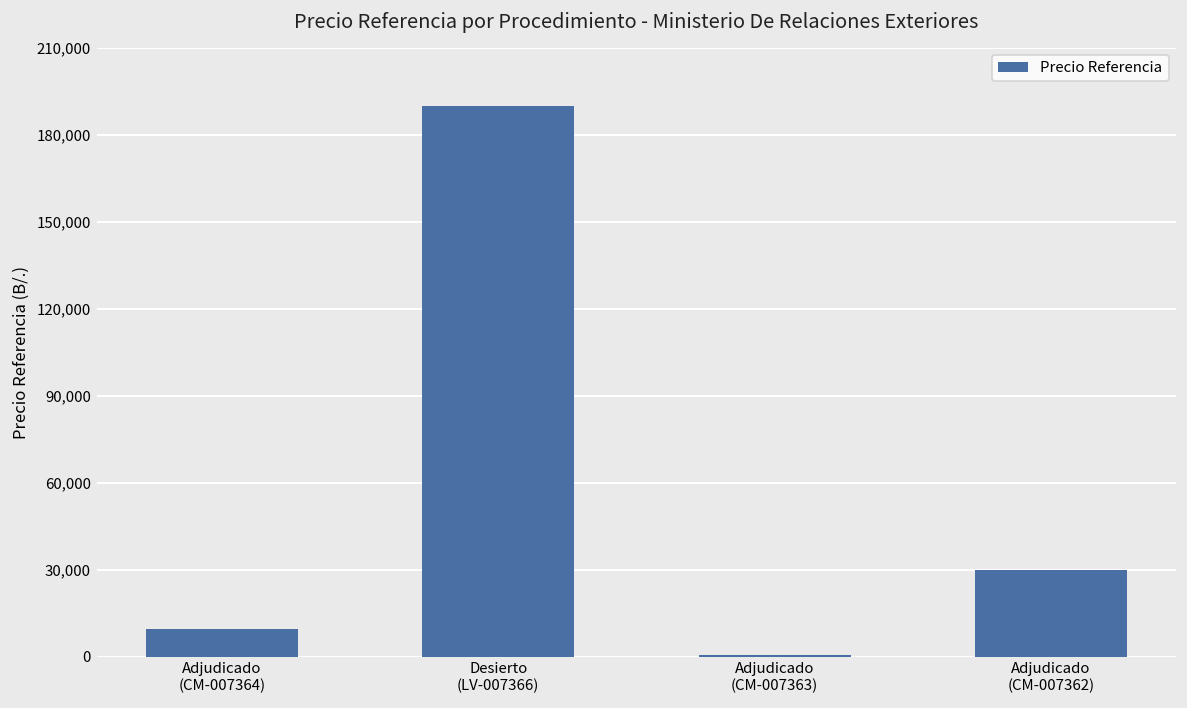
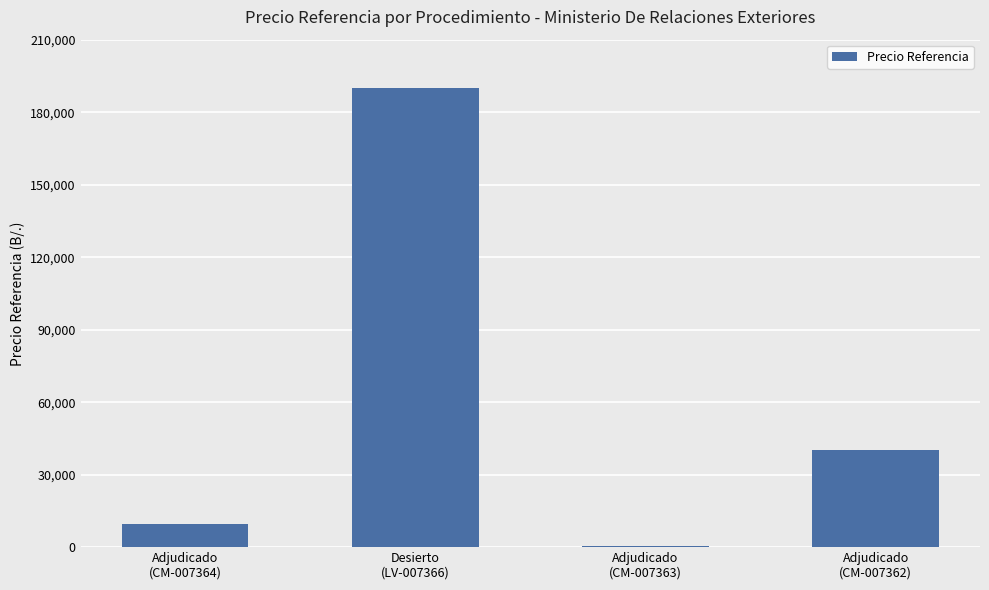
  {
    "Adjudicado (CM-007364)": "9,000",
    "Desierto (LV-007366)": "190,000",
-   "Adjudicado (CM-007362)": "30,000"
+   "Adjudicado (CM-007362)": "40,000"
  }
